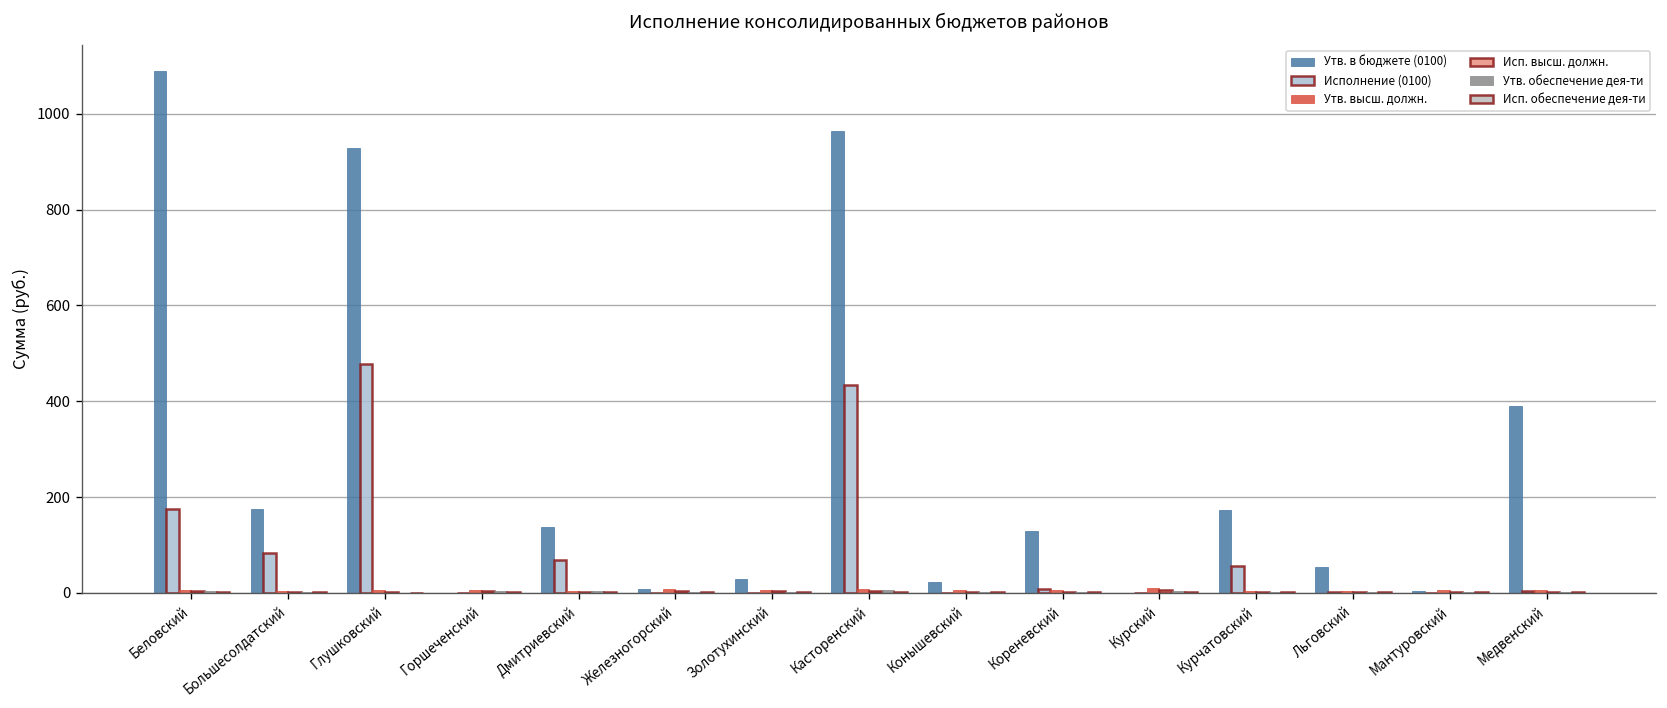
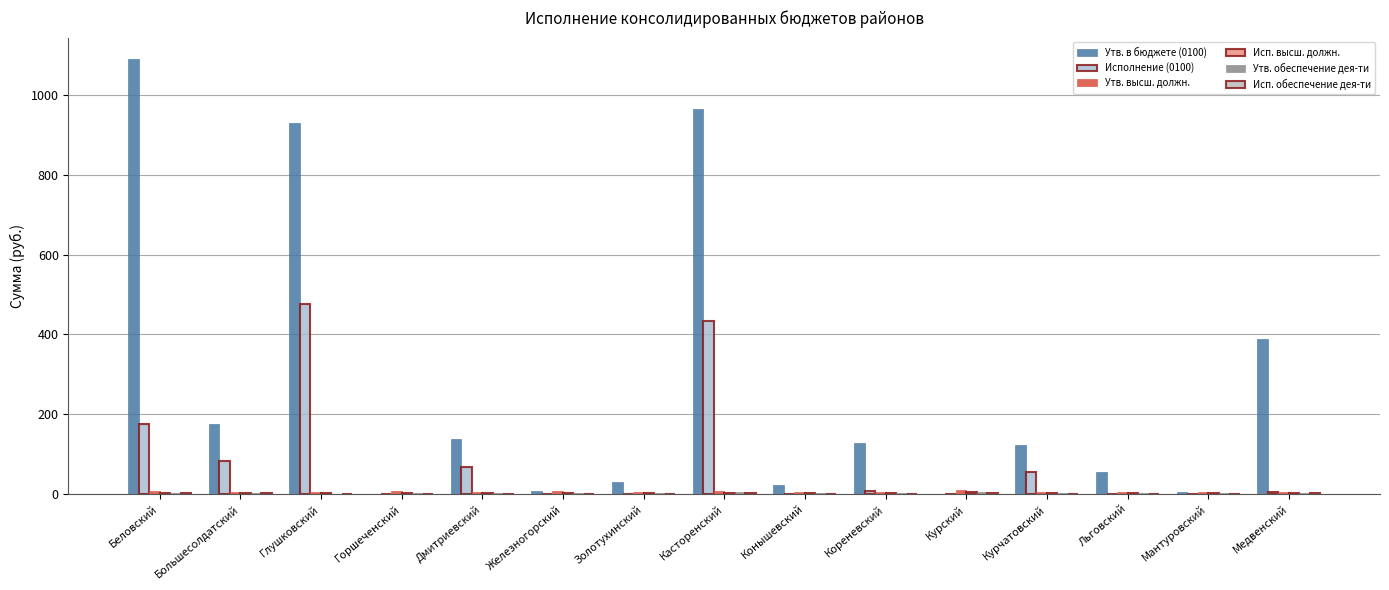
  {
    "Утв. в бюджете (0100)": {
      "Беловский": 1090,
      "Большесолдатский": 180,
      "Глушковский": 930,
      "Дмитриевский": 140,
      "Железногорский": 10,
      "Золотухинский": 30,
      "Касторенский": 960,
      "Конышевский": 20,
      "Кореневский": 130,
-     "Курчатовский": 170,
+     "Курчатовский": 120,
      "Льговский": 50,
      "Медвенский": 390
    },
    "Утв. высш. должн.": {
      "Беловский": 10,
      "Горшеченский": 10,
      "Железногорский": 10,
      "Касторенский": 10,
      "Курский": 10,
      "Медвенский": 10
    }
  }
